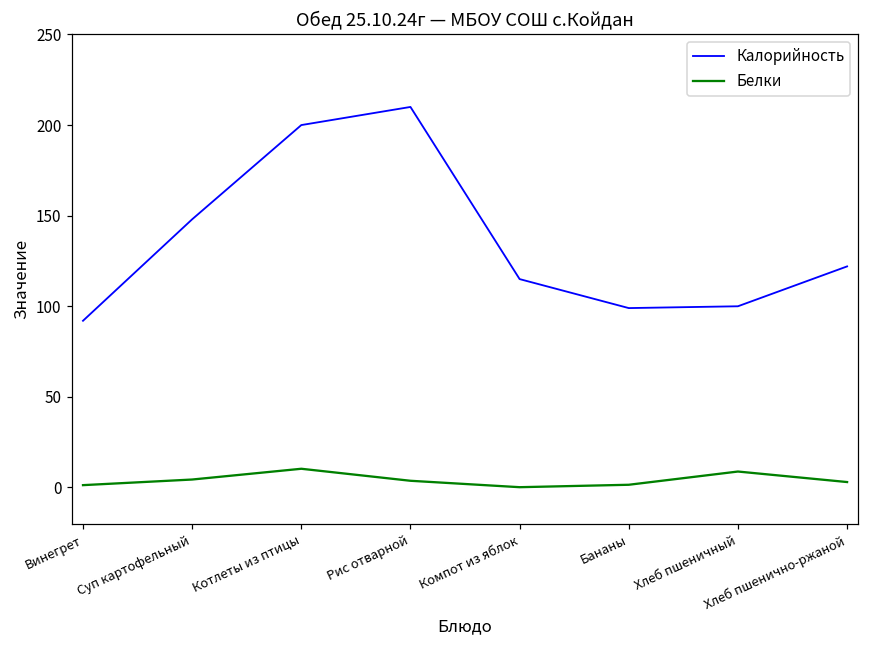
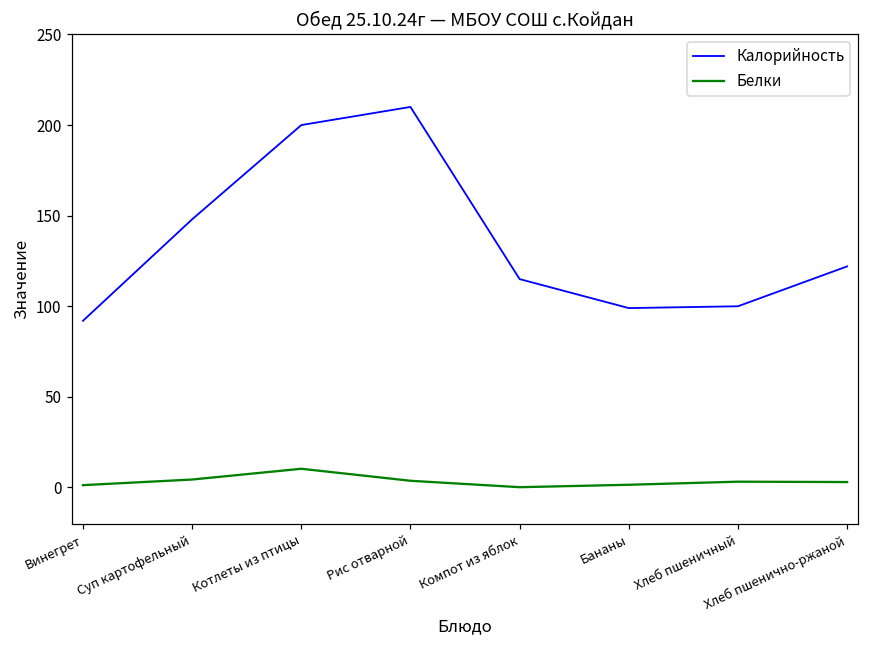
  {
    "Калорийность": {
      "Винегрет": 92,
      "Суп картофельный": 148,
      "Котлеты из птицы": 200,
      "Рис отварной": 210,
      "Компот из яблок": 115,
      "Бананы": 99,
      "Хлеб пшеничный": 100,
      "Хлеб пшенично-ржаной": 122
    },
    "Белки": {
      "Винегрет": 1,
      "Суп картофельный": 4,
      "Котлеты из птицы": 10,
      "Рис отварной": 4,
      "Компот из яблок": 0,
      "Бананы": 2,
-     "Хлеб пшеничный": 9,
+     "Хлеб пшеничный": 3,
      "Хлеб пшенично-ржаной": 3
    }
  }
